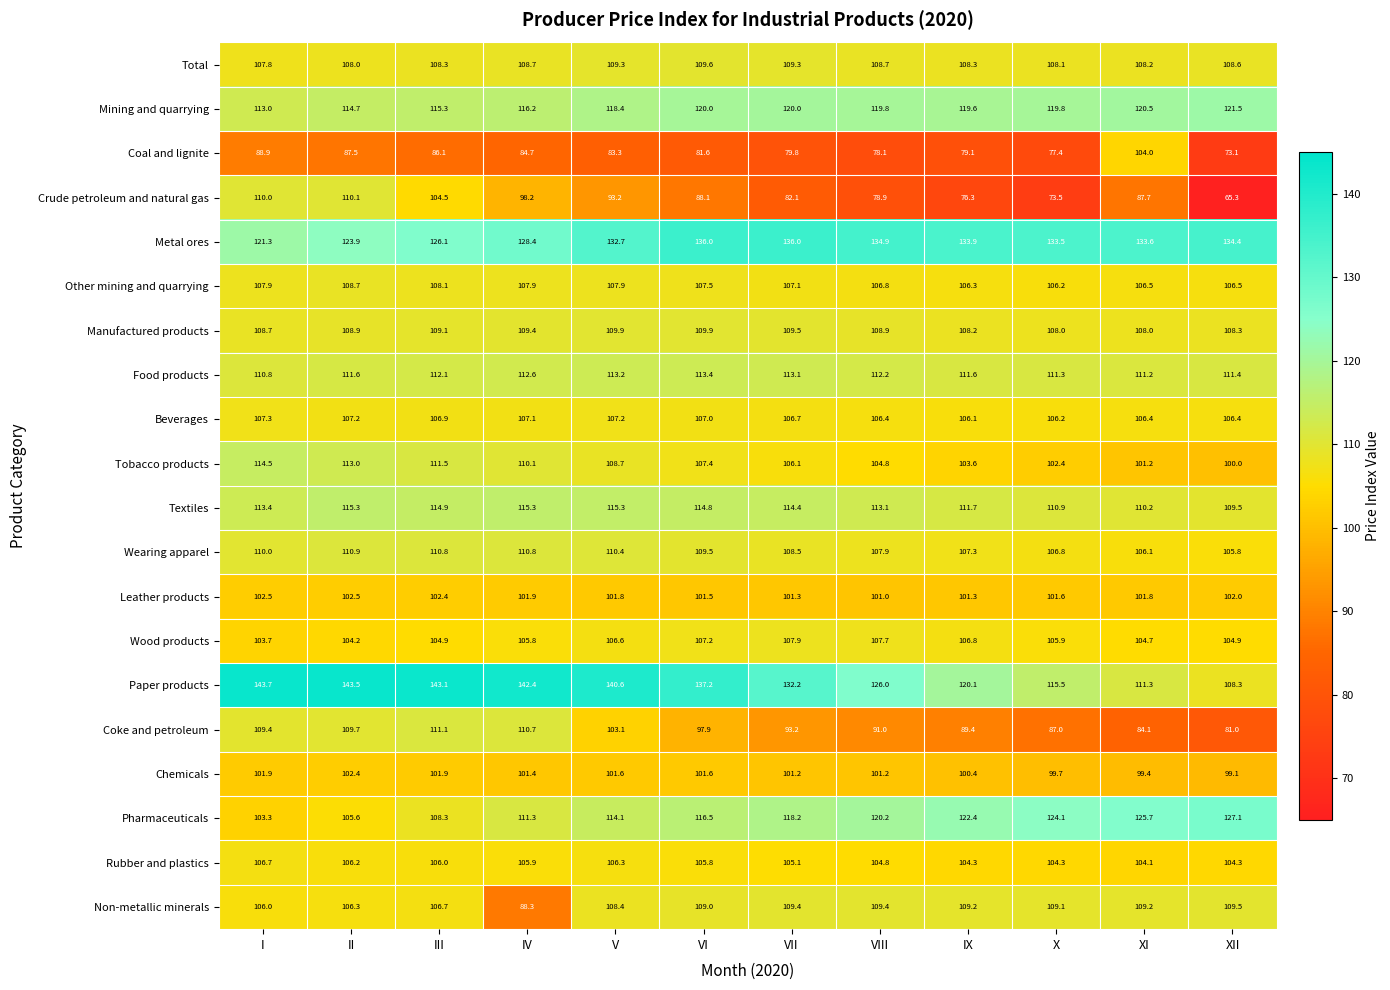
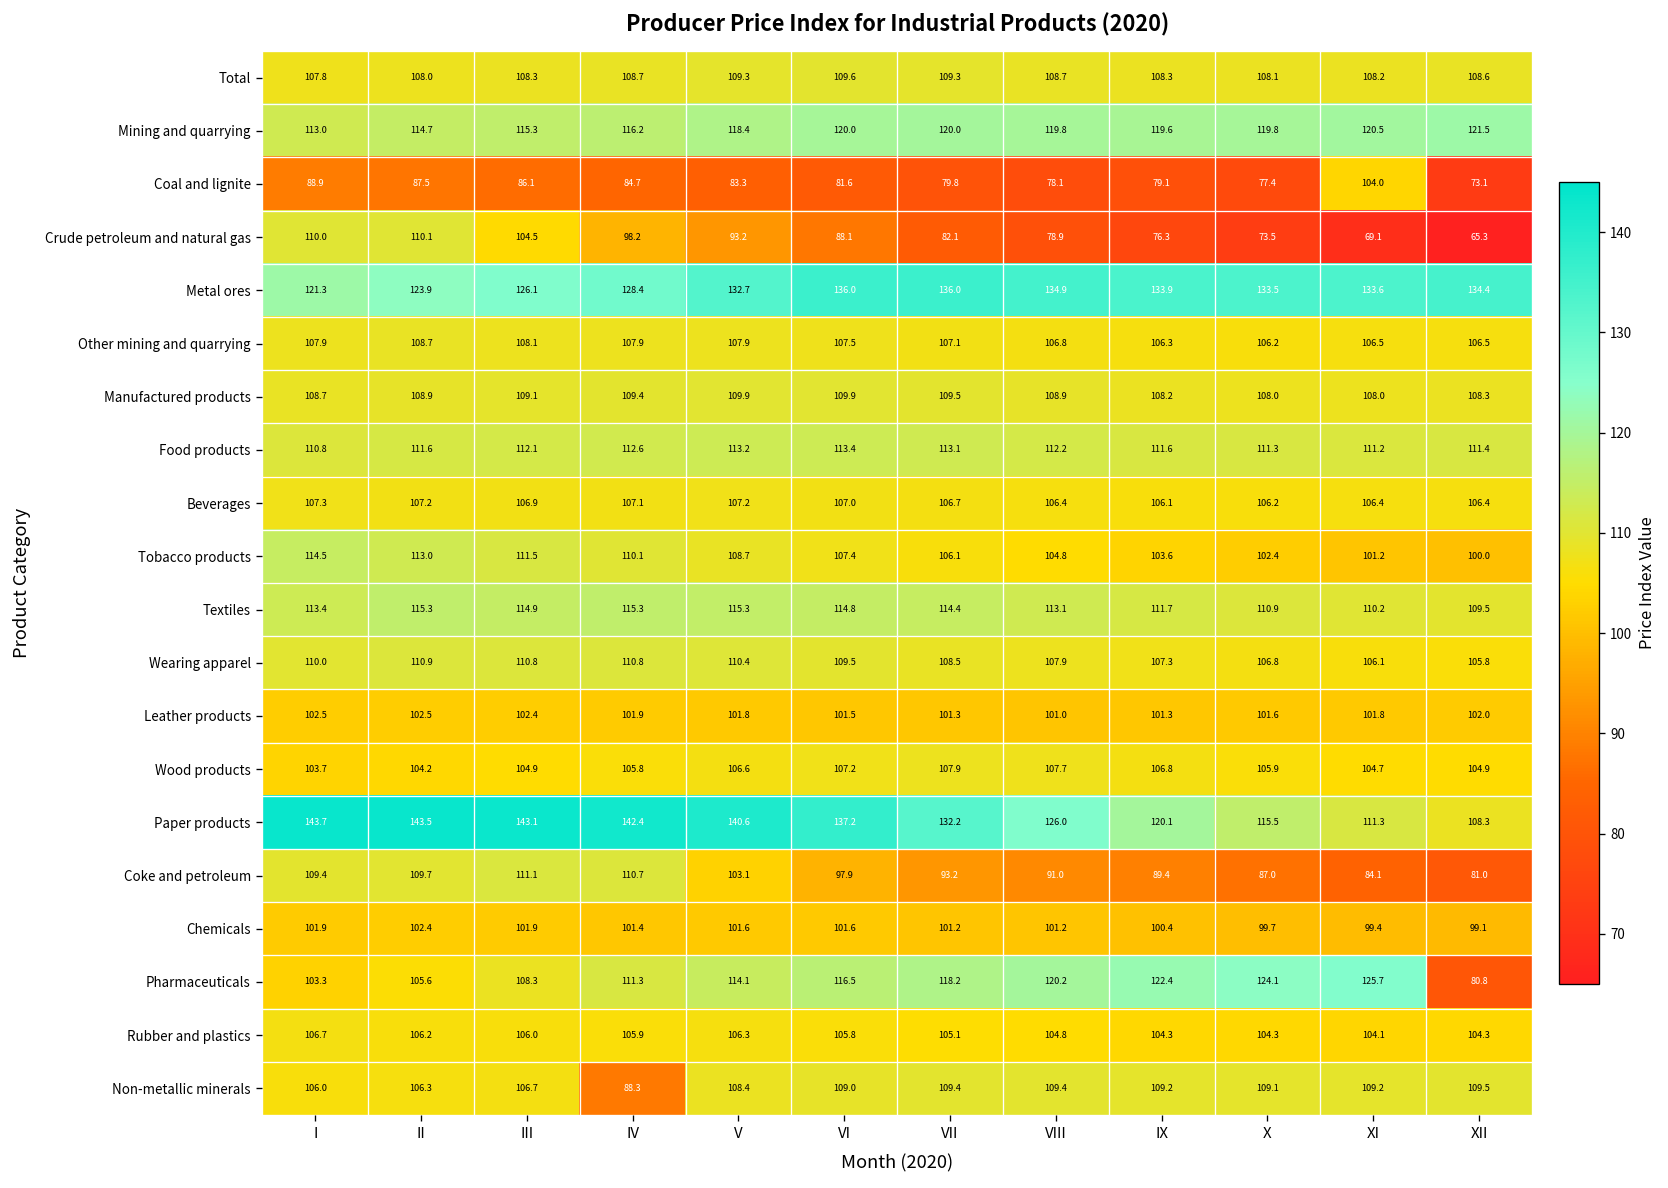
  {
    "Crude petroleum and natural gas": {
      "I": 110.0,
      "II": 110.1,
      "III": 104.5,
      "IV": 98.2,
      "V": 93.2,
      "VI": 88.1,
      "VII": 82.1,
      "VIII": 78.9,
      "IX": 76.3,
      "X": 73.5,
-     "XI": 87.7,
+     "XI": 69.1,
      "XII": 65.3
    },
    "Pharmaceuticals": {
      "I": 103.3,
      "II": 105.6,
      "III": 108.3,
      "IV": 111.3,
      "V": 114.1,
      "VI": 116.5,
      "VII": 118.2,
      "VIII": 120.2,
      "IX": 122.4,
      "X": 124.1,
      "XI": 125.7,
-     "XII": 127.1
+     "XII": 80.8
    }
  }
